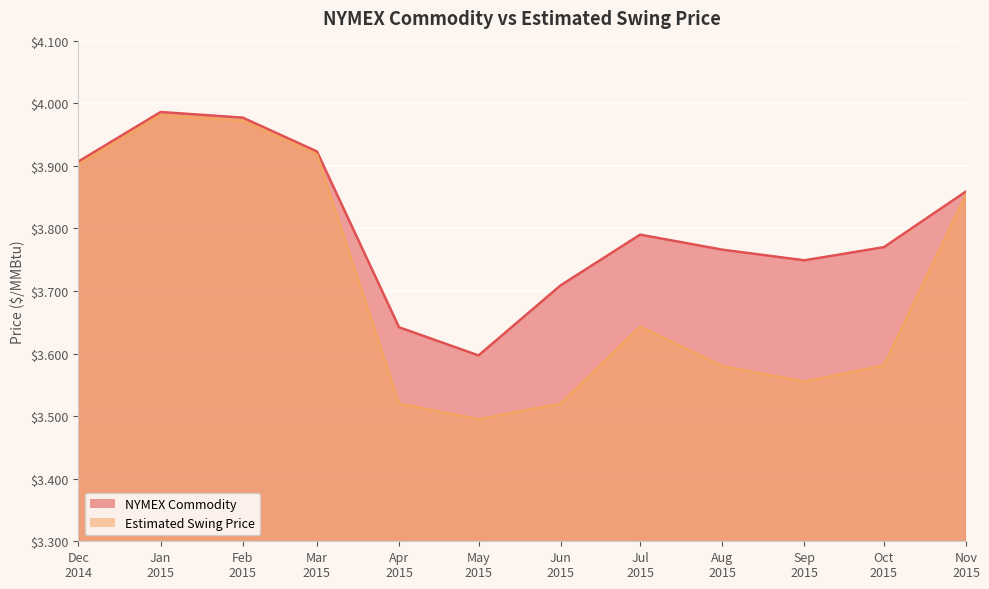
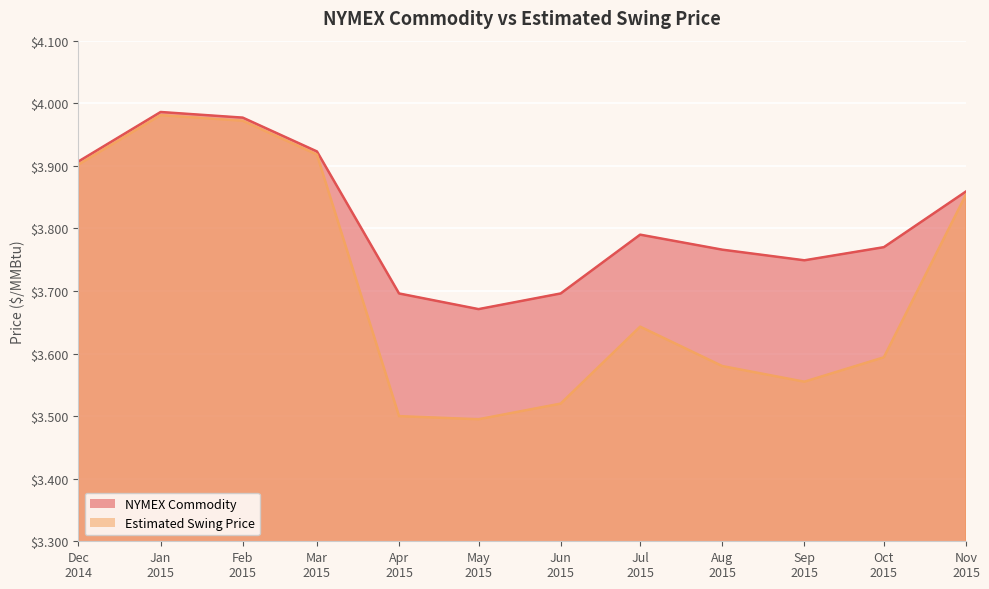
  {
    "NYMEX Commodity": {
      "Dec 2014": "$3.91",
      "Jan 2015": "$3.99",
      "Feb 2015": "$3.98",
      "Mar 2015": "$3.92",
-     "Apr 2015": "$3.64",
-     "May 2015": "$3.60",
-     "Jun 2015": "$3.71",
+     "Apr 2015": "$3.70",
+     "May 2015": "$3.67",
+     "Jun 2015": "$3.70",
      "Jul 2015": "$3.79",
      "Aug 2015": "$3.77",
      "Sep 2015": "$3.75",
      "Oct 2015": "$3.77",
      "Nov 2015": "$3.86"
    },
    "Estimated Swing Price": {
      "Dec 2014": "$3.90",
      "Jan 2015": "$3.98",
      "Feb 2015": "$3.97",
      "Mar 2015": "$3.92",
-     "Apr 2015": "$3.52",
+     "Apr 2015": "$3.50",
      "May 2015": "$3.50",
      "Jun 2015": "$3.52",
      "Jul 2015": "$3.64",
      "Aug 2015": "$3.58",
      "Sep 2015": "$3.56",
-     "Oct 2015": "$3.58",
+     "Oct 2015": "$3.59",
      "Nov 2015": "$3.85"
    }
  }
